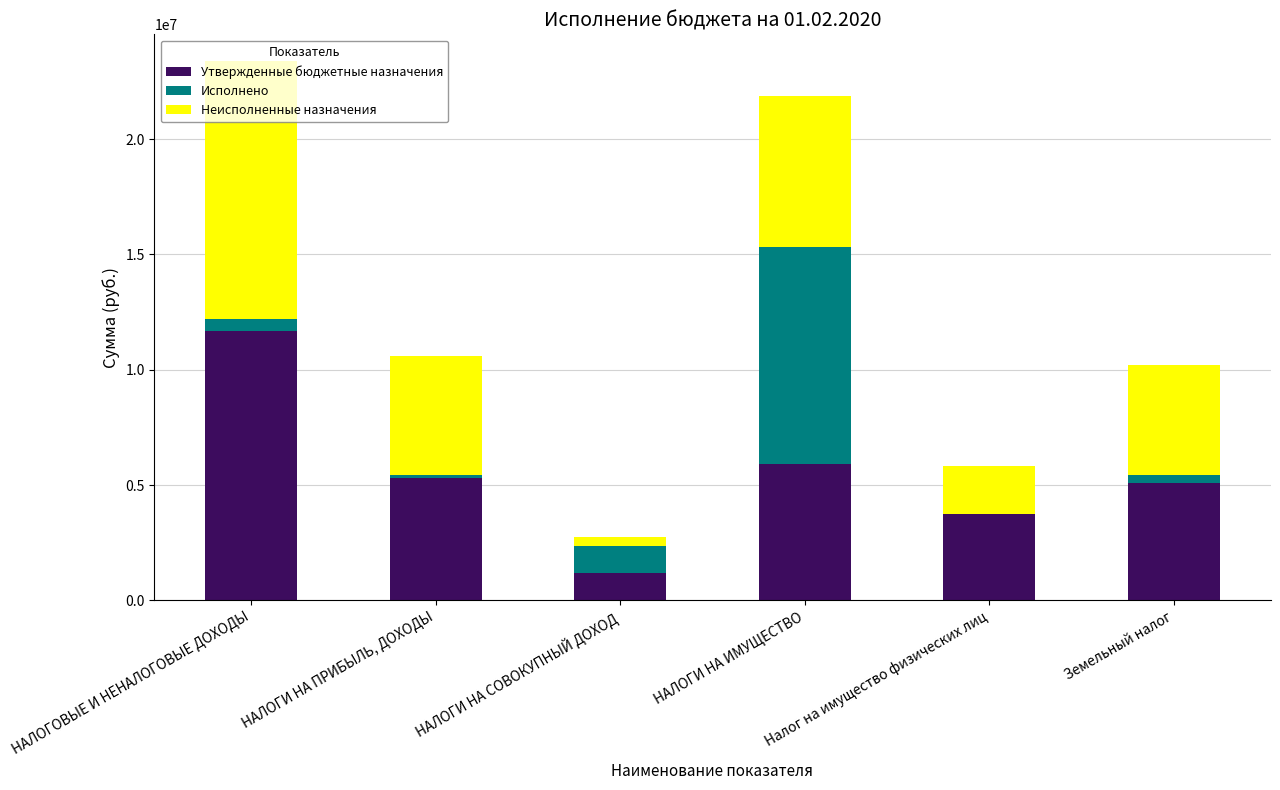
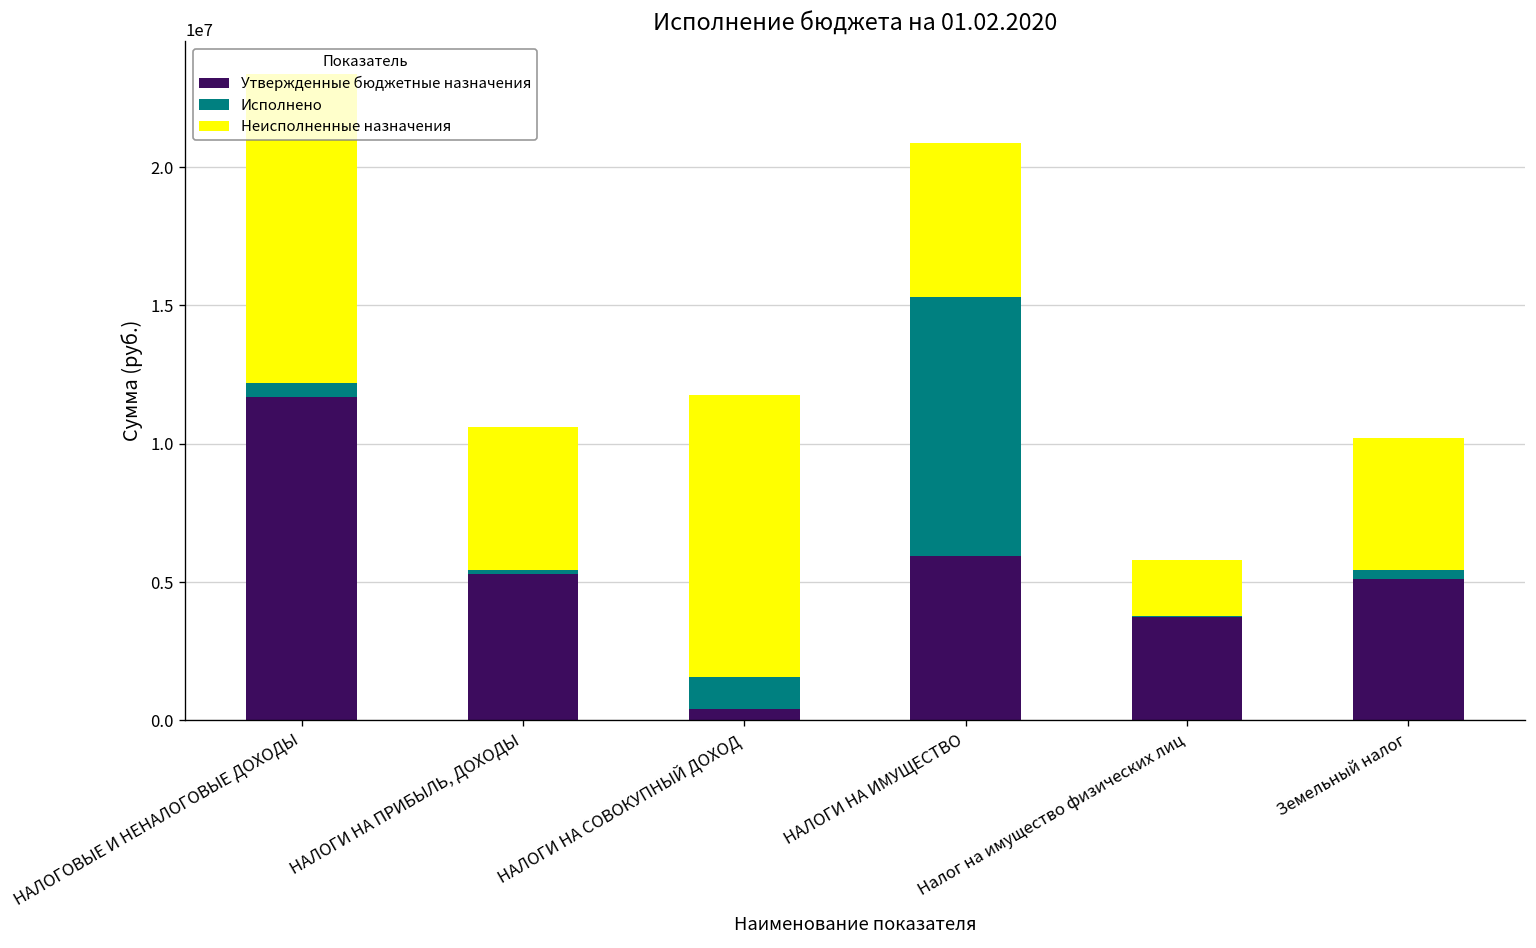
  {
    "Утвержденные бюджетные назначения": {
      "НАЛОГОВЫЕ И НЕНАЛОГОВЫЕ ДОХОДЫ": 11700000,
      "НАЛОГИ НА ПРИБЫЛЬ, ДОХОДЫ": 5300000,
-     "НАЛОГИ НА СОВОКУПНЫЙ ДОХОД": 1200000,
+     "НАЛОГИ НА СОВОКУПНЫЙ ДОХОД": 400000,
      "НАЛОГИ НА ИМУЩЕСТВО": 5900000,
      "Налог на имущество физических лиц": 3700000,
      "Земельный налог": 5100000
    },
    "Исполнено": {
      "НАЛОГОВЫЕ И НЕНАЛОГОВЫЕ ДОХОДЫ": 500000,
      "НАЛОГИ НА ПРИБЫЛЬ, ДОХОДЫ": 200000,
      "НАЛОГИ НА СОВОКУПНЫЙ ДОХОД": 1200000,
      "НАЛОГИ НА ИМУЩЕСТВО": 9400000,
      "Земельный налог": 400000
    },
    "Неисполненные назначения": {
      "НАЛОГИ НА ПРИБЫЛЬ, ДОХОДЫ": 5100000,
-     "НАЛОГИ НА СОВОКУПНЫЙ ДОХОД": 400000,
-     "НАЛОГИ НА ИМУЩЕСТВО": 6600000,
+     "НАЛОГИ НА СОВОКУПНЫЙ ДОХОД": 10200000,
+     "НАЛОГИ НА ИМУЩЕСТВО": 5600000,
      "Налог на имущество физических лиц": 2000000,
      "Земельный налог": 4700000
    }
  }
